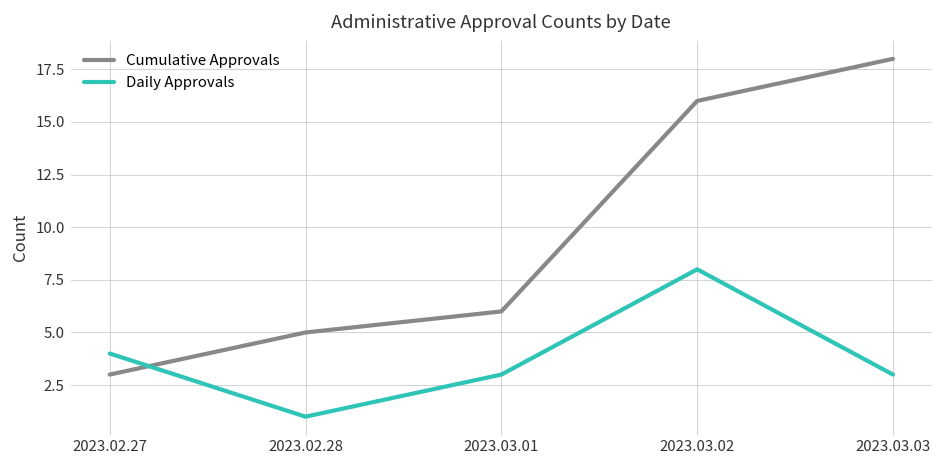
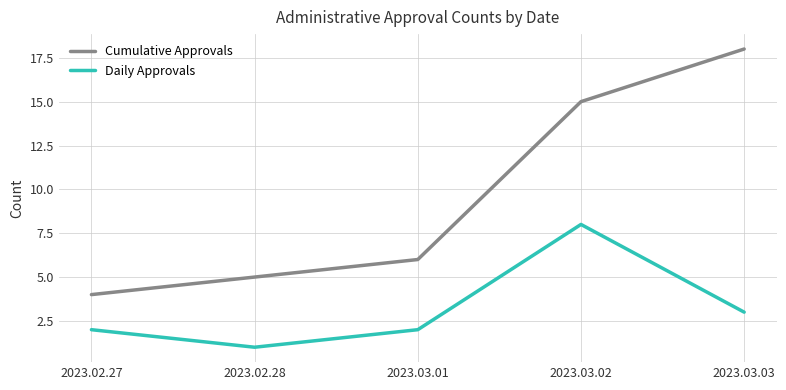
  {
    "Cumulative Approvals": {
-     "2023.02.27": 3,
+     "2023.02.27": 4,
      "2023.02.28": 5,
      "2023.03.01": 6,
-     "2023.03.02": 16,
+     "2023.03.02": 15,
      "2023.03.03": 18
    },
    "Daily Approvals": {
-     "2023.02.27": 4,
+     "2023.02.27": 2,
      "2023.02.28": 1,
-     "2023.03.01": 3,
+     "2023.03.01": 2,
      "2023.03.02": 8,
      "2023.03.03": 3
    }
  }
